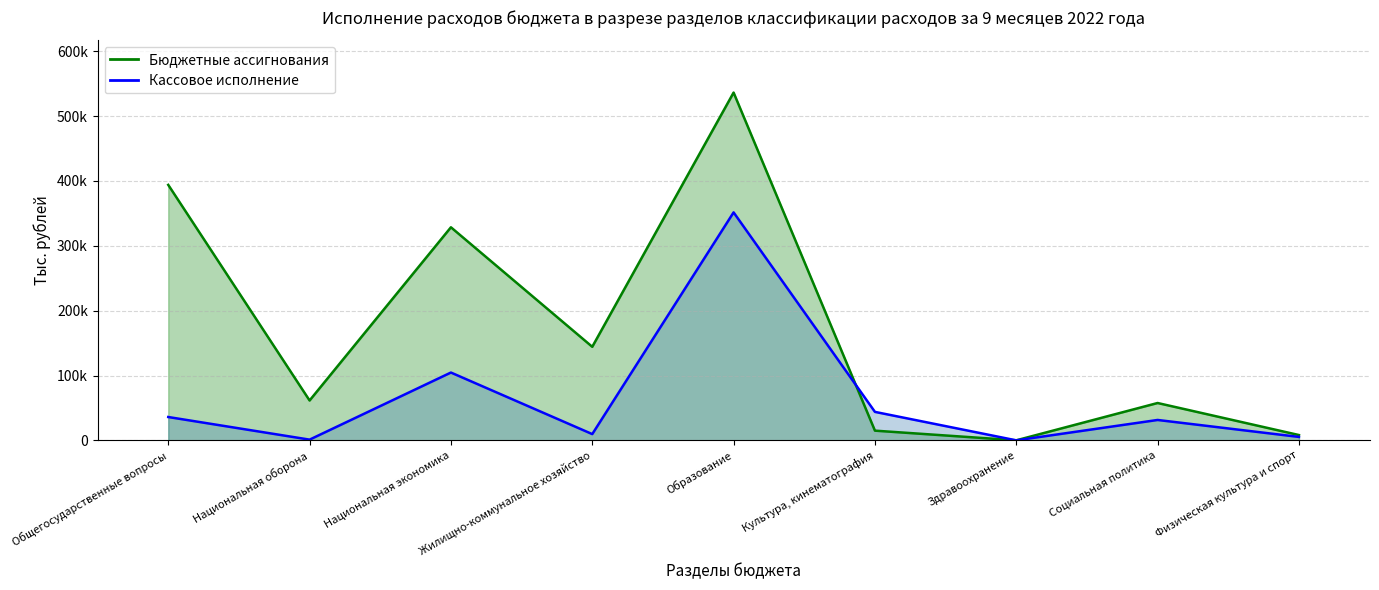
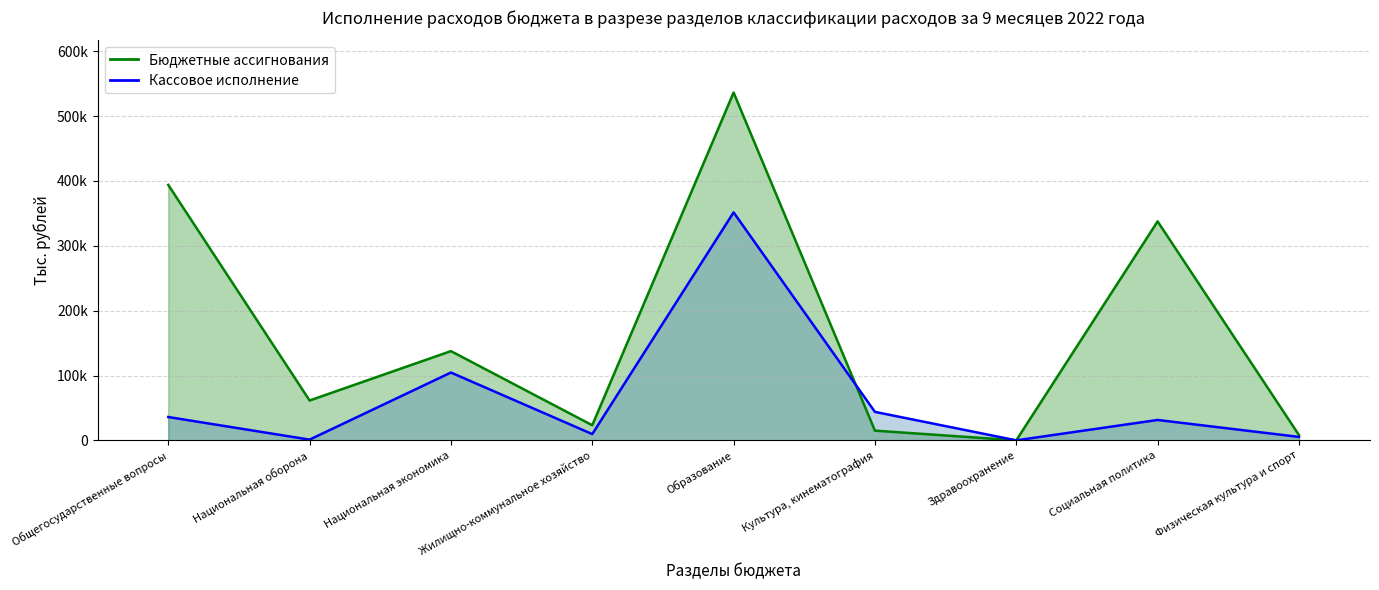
  {
    "Бюджетные ассигнования": {
      "Общегосударственные вопросы": 390000,
      "Национальная оборона": 60000,
-     "Национальная экономика": 330000,
-     "Жилищно-коммунальное хозяйство": 140000,
+     "Национальная экономика": 140000,
+     "Жилищно-коммунальное хозяйство": 20000,
      "Образование": 540000,
      "Культура, кинематография": 20000,
-     "Социальная политика": 60000
+     "Социальная политика": 340000
    }
  }
